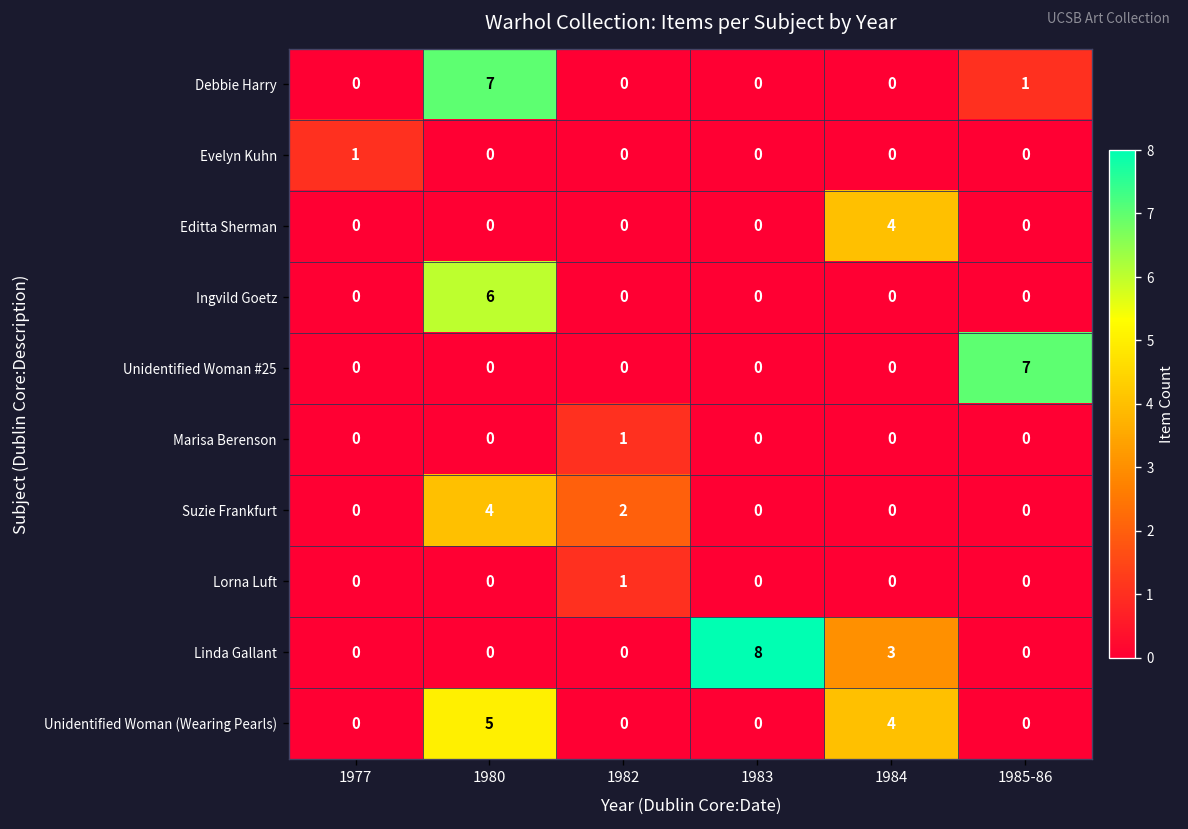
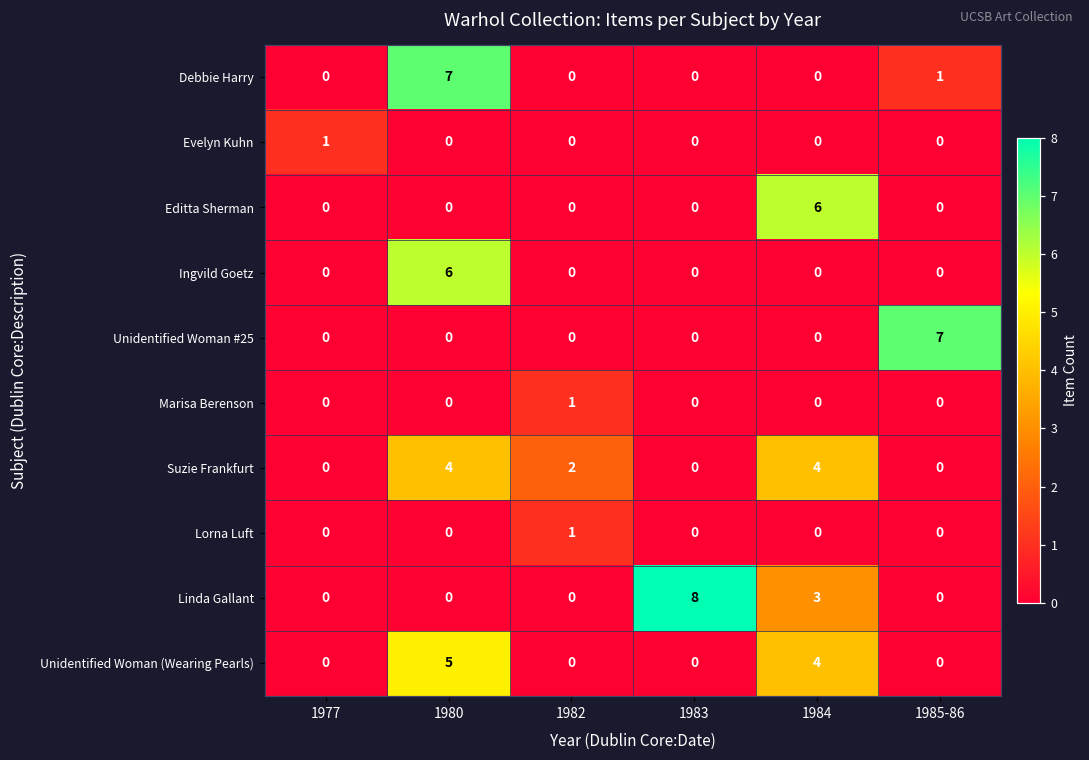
  {
    "Debbie Harry": {
      "1977": 0,
      "1980": 7,
      "1982": 0,
      "1983": 0,
      "1984": 0,
      "1985-86": 1
    },
    "Evelyn Kuhn": {
      "1977": 1,
      "1980": 0,
      "1982": 0,
      "1983": 0,
      "1984": 0,
      "1985-86": 0
    },
    "Editta Sherman": {
      "1977": 0,
      "1980": 0,
      "1982": 0,
      "1983": 0,
-     "1984": 4,
+     "1984": 6,
      "1985-86": 0
    },
    "Ingvild Goetz": {
      "1977": 0,
      "1980": 6,
      "1982": 0,
      "1983": 0,
      "1984": 0,
      "1985-86": 0
    },
    "Unidentified Woman #25": {
      "1977": 0,
      "1980": 0,
      "1982": 0,
      "1983": 0,
      "1984": 0,
      "1985-86": 7
    },
    "Marisa Berenson": {
      "1977": 0,
      "1980": 0,
      "1982": 1,
      "1983": 0,
      "1984": 0,
      "1985-86": 0
    },
    "Suzie Frankfurt": {
      "1977": 0,
      "1980": 4,
      "1982": 2,
      "1983": 0,
-     "1984": 0,
+     "1984": 4,
      "1985-86": 0
    },
    "Lorna Luft": {
      "1977": 0,
      "1980": 0,
      "1982": 1,
      "1983": 0,
      "1984": 0,
      "1985-86": 0
    },
    "Linda Gallant": {
      "1977": 0,
      "1980": 0,
      "1982": 0,
      "1983": 8,
      "1984": 3,
      "1985-86": 0
    },
    "Unidentified Woman (Wearing Pearls)": {
      "1977": 0,
      "1980": 5,
      "1982": 0,
      "1983": 0,
      "1984": 4,
      "1985-86": 0
    }
  }
